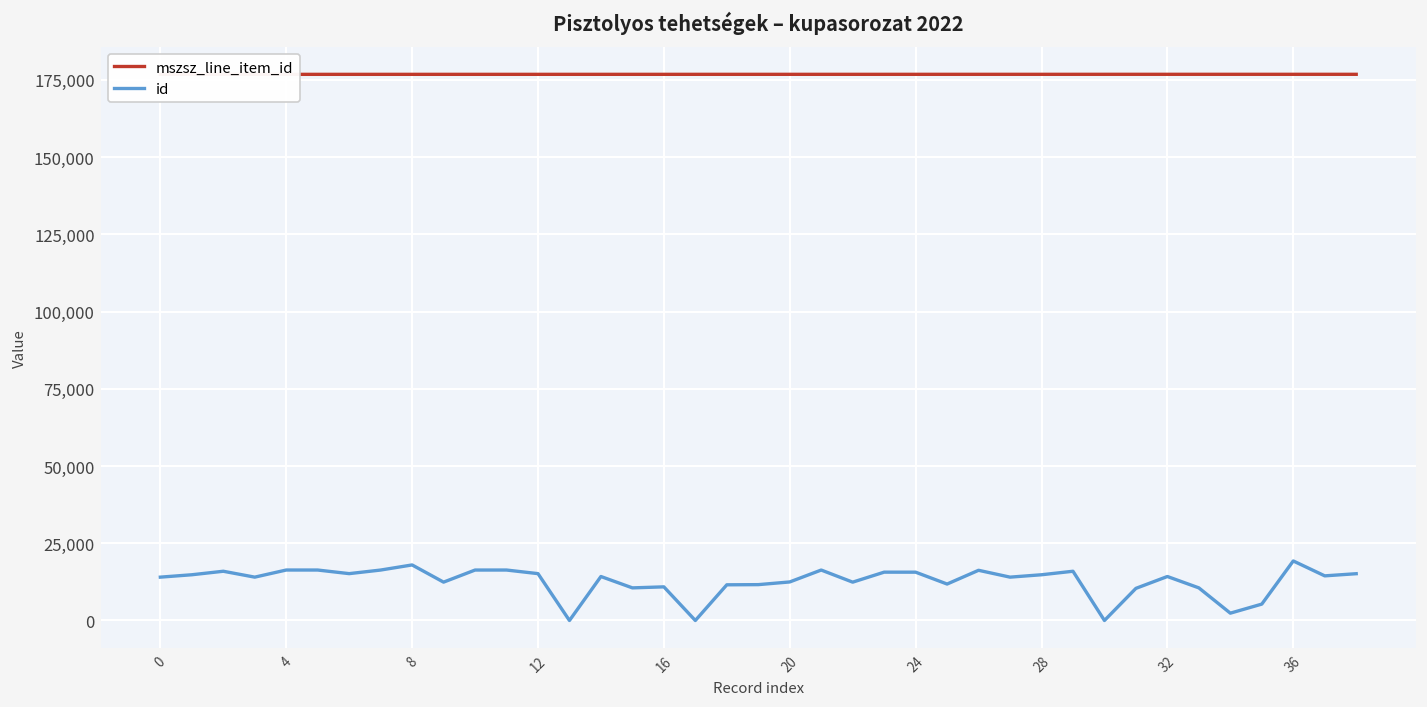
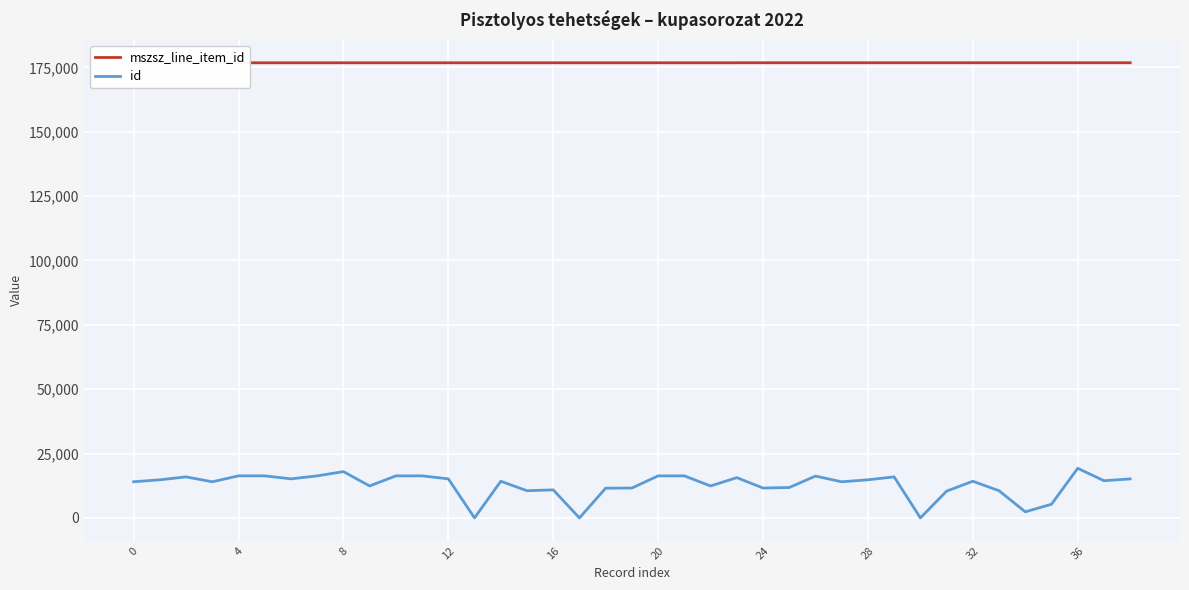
  {
    "mszsz_line_item_id": {
      "8": "177,000",
      "12": "177,000",
      "16": "177,000",
      "20": "177,000",
      "24": "177,000",
      "28": "177,000",
      "32": "177,000",
      "36": "177,000"
    },
    "id": {
      "0": "14,000",
      "4": "16,000",
      "8": "18,000",
      "12": "15,000",
      "16": "11,000",
-     "20": "12,000",
-     "24": "16,000",
+     "20": "16,000",
+     "24": "12,000",
      "28": "15,000",
      "32": "14,000",
      "36": "19,000"
    }
  }
